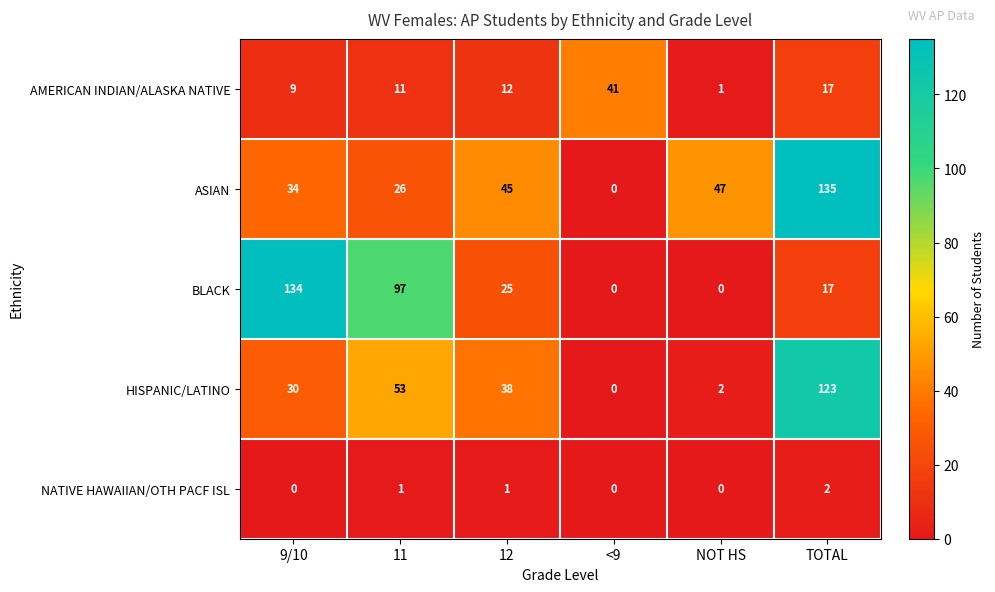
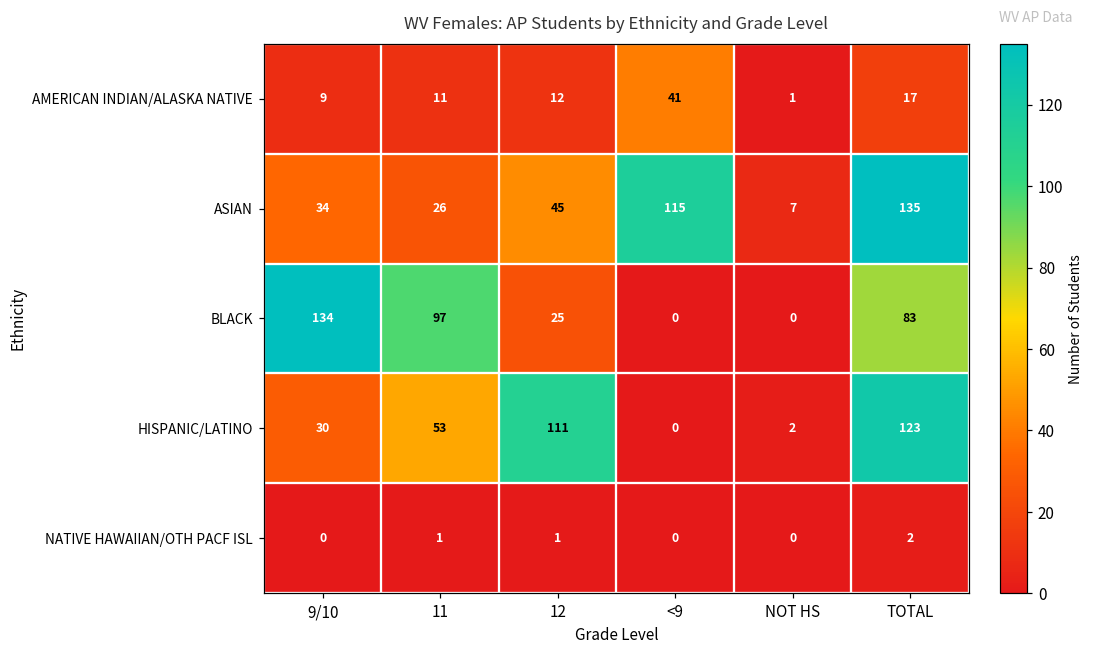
  {
    "AMERICAN INDIAN/ALASKA NATIVE": {
      "9/10": 9,
      "11": 11,
      "12": 12,
      "<9": 41,
      "NOT HS": 1,
      "TOTAL": 17
    },
    "ASIAN": {
      "9/10": 34,
      "11": 26,
      "12": 45,
-     "<9": 0,
-     "NOT HS": 47,
+     "<9": 115,
+     "NOT HS": 7,
      "TOTAL": 135
    },
    "BLACK": {
      "9/10": 134,
      "11": 97,
      "12": 25,
      "<9": 0,
      "NOT HS": 0,
-     "TOTAL": 17
+     "TOTAL": 83
    },
    "HISPANIC/LATINO": {
      "9/10": 30,
      "11": 53,
-     "12": 38,
+     "12": 111,
      "<9": 0,
      "NOT HS": 2,
      "TOTAL": 123
    },
    "NATIVE HAWAIIAN/OTH PACF ISL": {
      "9/10": 0,
      "11": 1,
      "12": 1,
      "<9": 0,
      "NOT HS": 0,
      "TOTAL": 2
    }
  }
